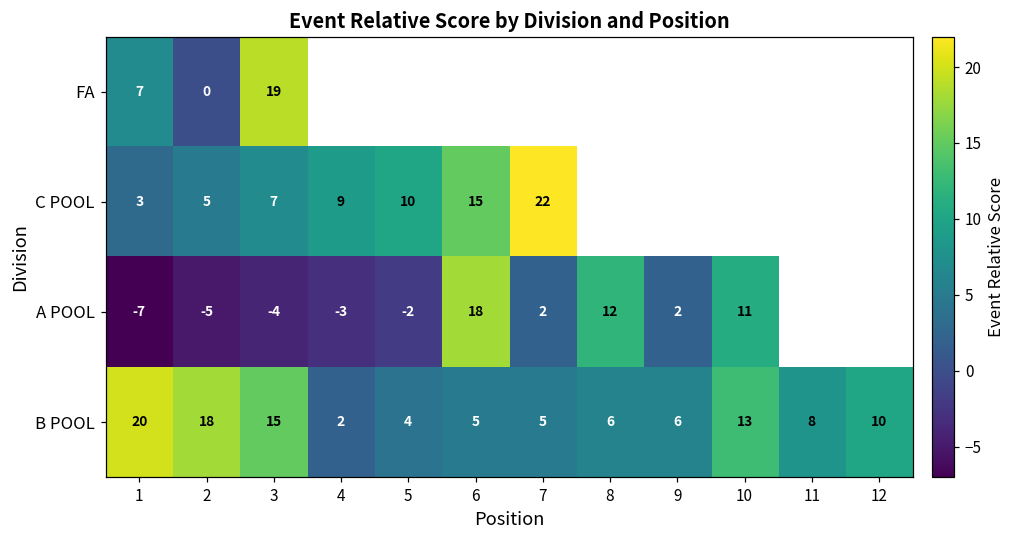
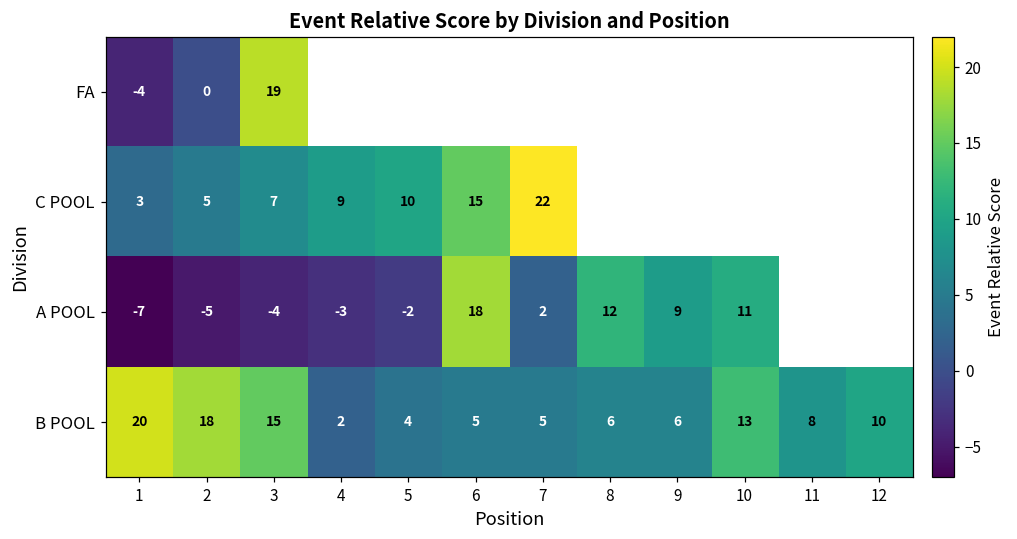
  {
    "FA": {
-     "1": 7,
+     "1": -4,
      "2": 0,
      "3": 19
    },
    "C POOL": {
      "1": 3,
      "2": 5,
      "3": 7,
      "4": 9,
      "5": 10,
      "6": 15,
      "7": 22
    },
    "A POOL": {
      "1": -7,
      "2": -5,
      "3": -4,
      "4": -3,
      "5": -2,
      "6": 18,
      "7": 2,
      "8": 12,
-     "9": 2,
+     "9": 9,
      "10": 11
    },
    "B POOL": {
      "1": 20,
      "2": 18,
      "3": 15,
      "4": 2,
      "5": 4,
      "6": 5,
      "7": 5,
      "8": 6,
      "9": 6,
      "10": 13,
      "11": 8,
      "12": 10
    }
  }
